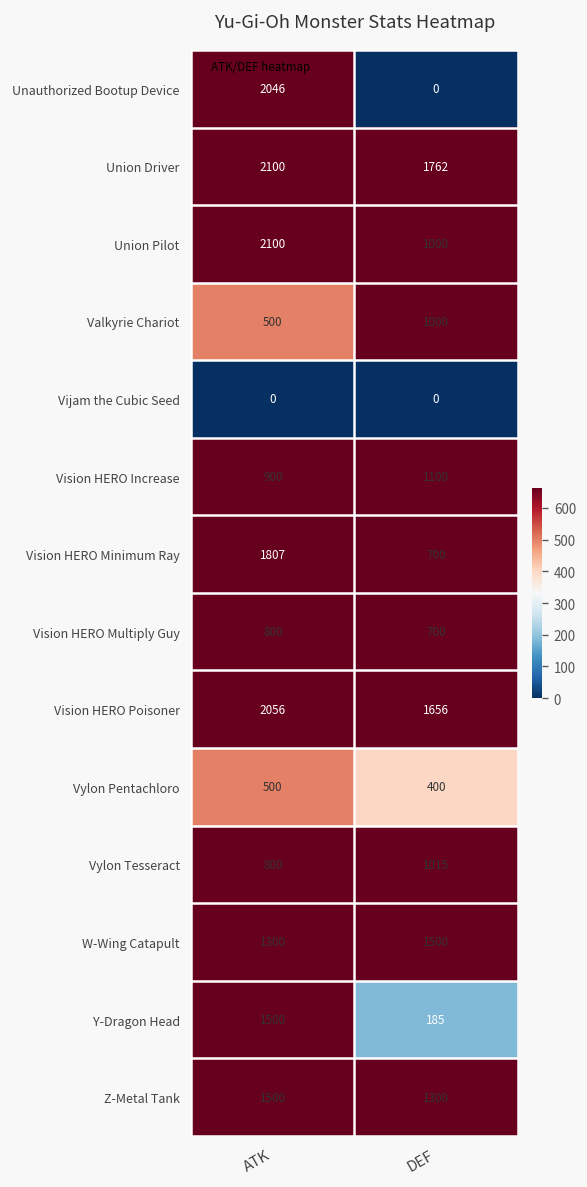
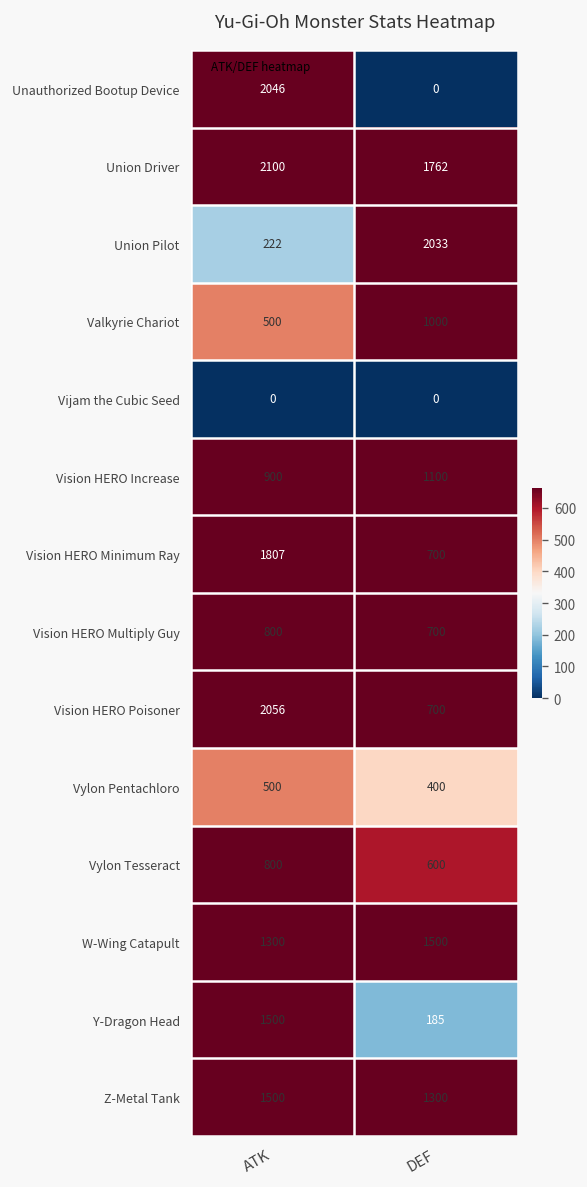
  {
    "Unauthorized Bootup Device": {
      "ATK": 2046,
      "DEF": 0
    },
    "Union Driver": {
      "ATK": 2100,
      "DEF": 1762
    },
    "Union Pilot": {
-     "ATK": 2100,
-     "DEF": 1000
+     "ATK": 222,
+     "DEF": 2033
    },
    "Valkyrie Chariot": {
      "ATK": 500,
      "DEF": 1000
    },
    "Vijam the Cubic Seed": {
      "ATK": 0,
      "DEF": 0
    },
    "Vision HERO Increase": {
      "ATK": 900,
      "DEF": 1100
    },
    "Vision HERO Minimum Ray": {
      "ATK": 1807,
      "DEF": 700
    },
    "Vision HERO Multiply Guy": {
      "ATK": 800,
      "DEF": 700
    },
    "Vision HERO Poisoner": {
      "ATK": 2056,
-     "DEF": 1656
+     "DEF": 700
    },
    "Vylon Pentachloro": {
      "ATK": 500,
      "DEF": 400
    },
    "Vylon Tesseract": {
      "ATK": 800,
-     "DEF": 1015
+     "DEF": 600
    },
    "W-Wing Catapult": {
      "ATK": 1300,
      "DEF": 1500
    },
    "Y-Dragon Head": {
      "ATK": 1500,
      "DEF": 185
    },
    "Z-Metal Tank": {
      "ATK": 1500,
      "DEF": 1300
    }
  }
